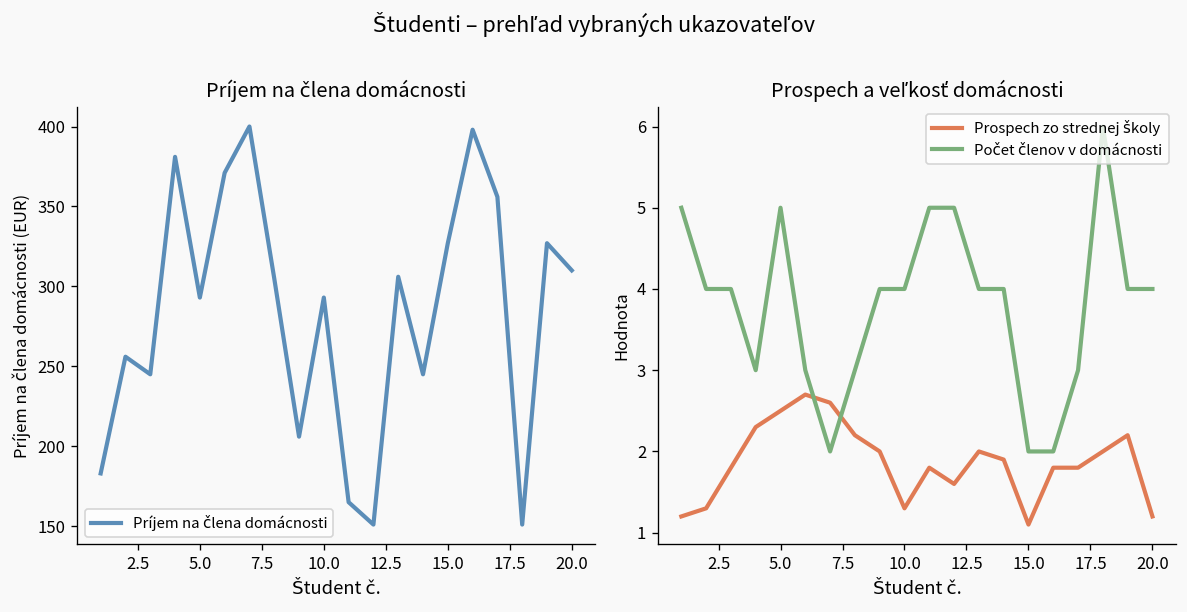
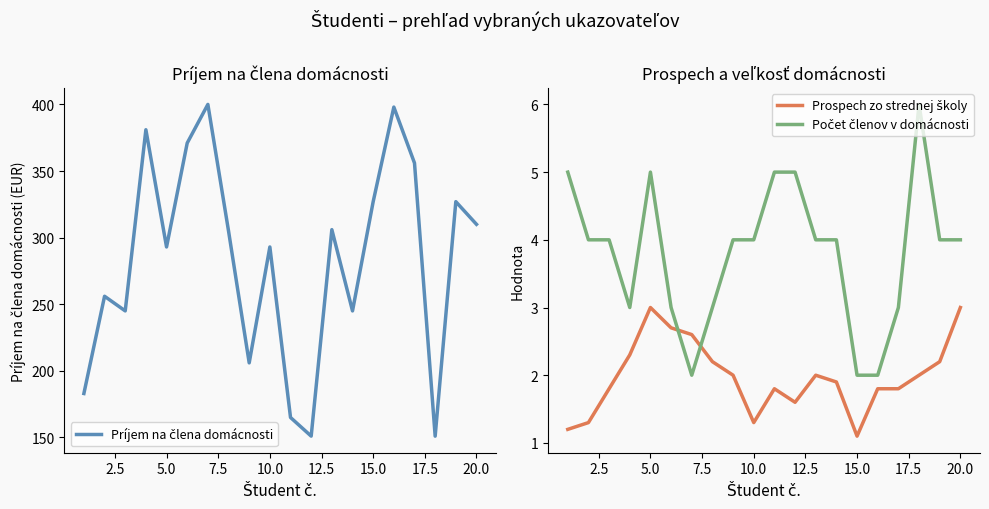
  {
    "Príjem na člena domácnosti": {
      "5.0": 293,
      "10.0": 293,
      "15.0": 327,
      "20.0": 310
    },
    "Prospech a veľkosť domácnosti": {
      "Prospech zo strednej školy": {
-       "5.0": 2.5,
+       "5.0": 3.0,
        "10.0": 1.3,
        "15.0": 1.1,
-       "20.0": 1.2
+       "20.0": 3.0
      },
      "Počet členov v domácnosti": {
        "5.0": 5.0,
        "10.0": 4.0,
        "15.0": 2.0,
        "20.0": 4.0
      }
    }
  }
